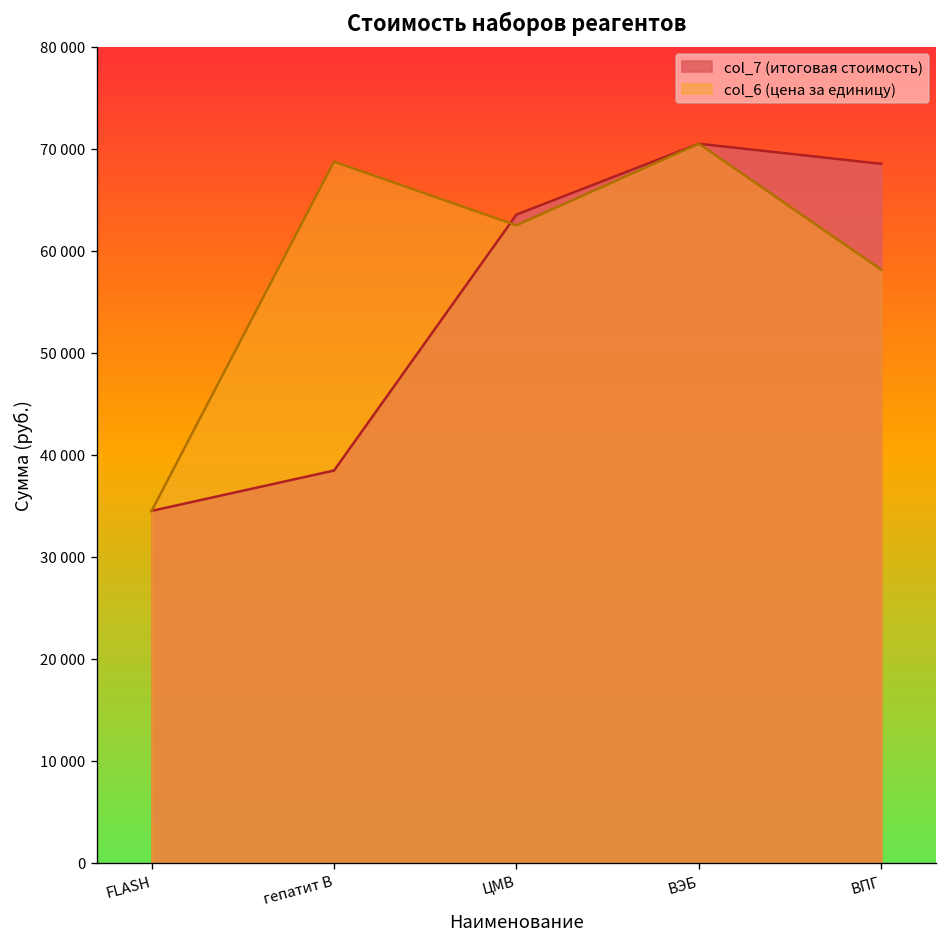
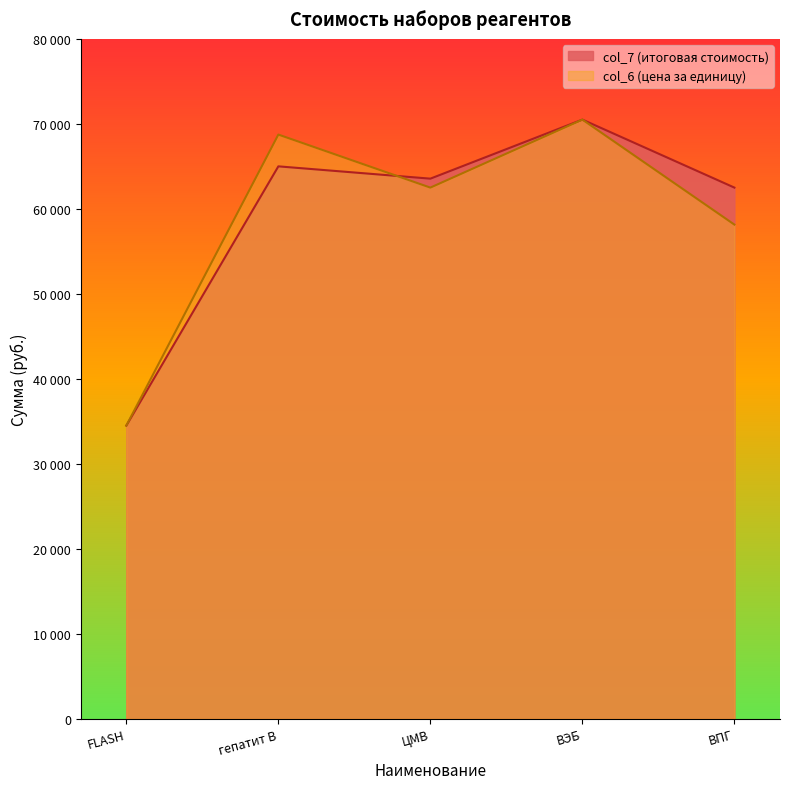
  {
    "col_7 (итоговая стоимость)": {
-     "гепатит В": 38000,
+     "гепатит В": 65000,
      "ЦМВ": 64000,
-     "ВПГ": 69000
+     "ВПГ": 63000
    },
    "col_6 (цена за единицу)": {
      "гепатит В": 69000,
      "ЦМВ": 63000,
      "ВПГ": 58000
    }
  }
